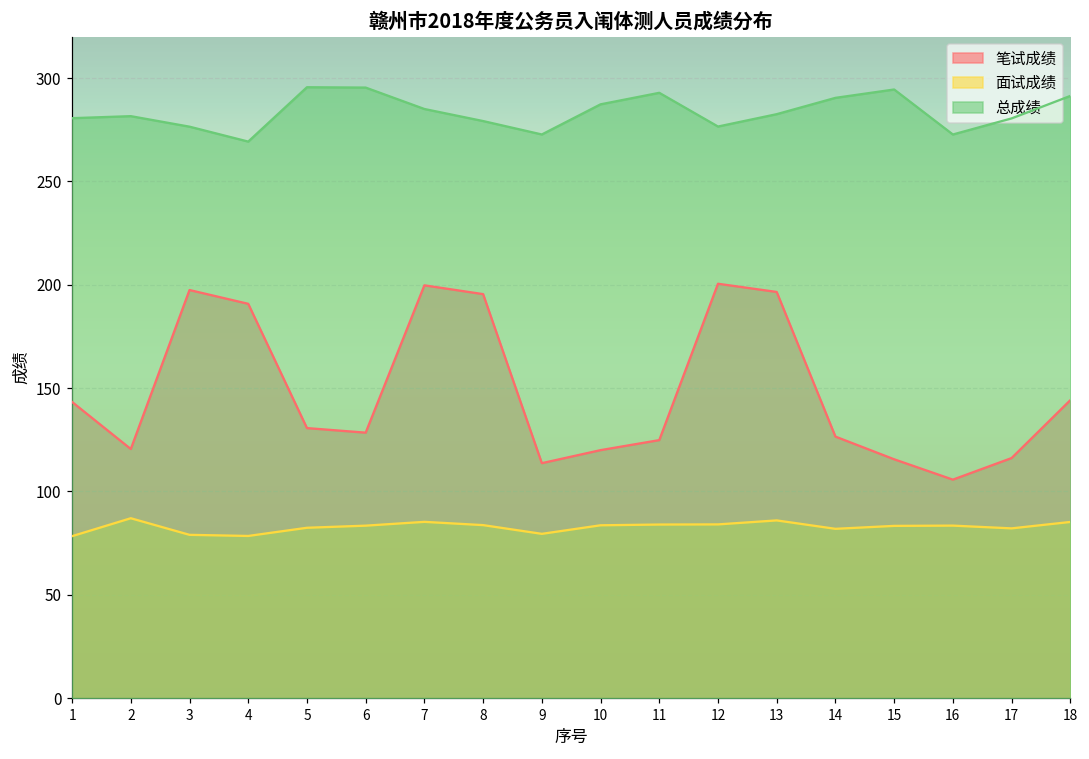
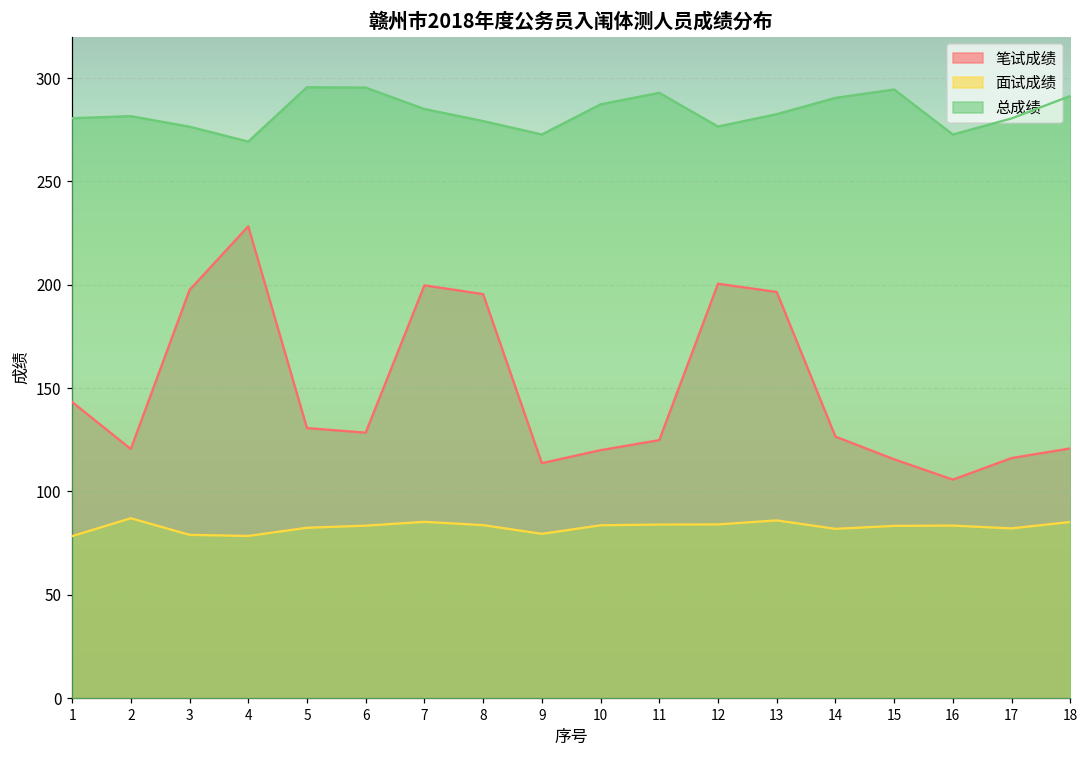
  {
    "笔试成绩": {
      "1": 143,
      "2": 121,
      "3": 197,
-     "4": 191,
+     "4": 228,
      "5": 131,
      "6": 128,
      "7": 200,
      "8": 195,
      "9": 114,
      "10": 120,
      "11": 125,
      "12": 200,
      "13": 197,
      "14": 127,
      "15": 116,
      "16": 106,
      "17": 116,
-     "18": 144
+     "18": 121
    },
    "面试成绩": {
      "1": 78,
      "2": 87,
      "3": 79,
      "4": 78,
      "5": 82,
      "6": 83,
      "7": 85,
      "8": 84,
      "9": 80,
      "10": 84,
      "11": 84,
      "12": 84,
      "13": 86,
      "14": 82,
      "15": 83,
      "16": 83,
      "17": 82,
      "18": 85
    },
    "总成绩": {
      "1": 281,
      "2": 282,
      "3": 276,
      "4": 269,
      "5": 296,
      "6": 295,
      "7": 285,
      "8": 279,
      "9": 273,
      "10": 287,
      "11": 293,
      "12": 277,
      "13": 283,
      "14": 290,
      "15": 294,
      "16": 273,
      "17": 280,
      "18": 291
    }
  }
